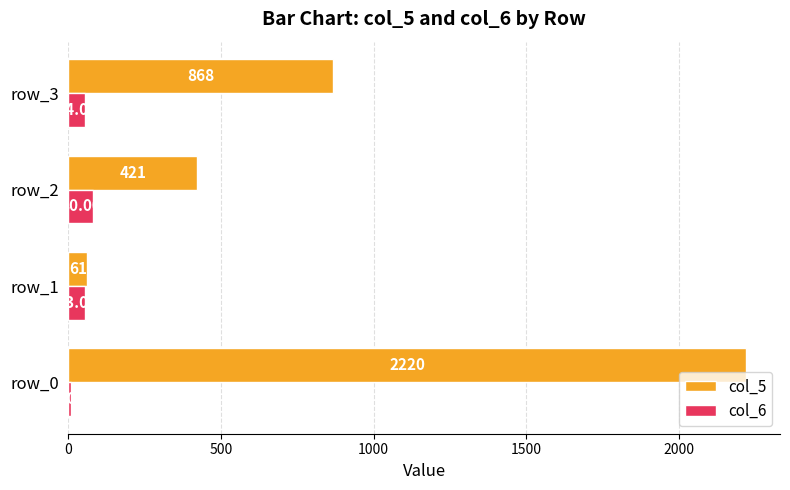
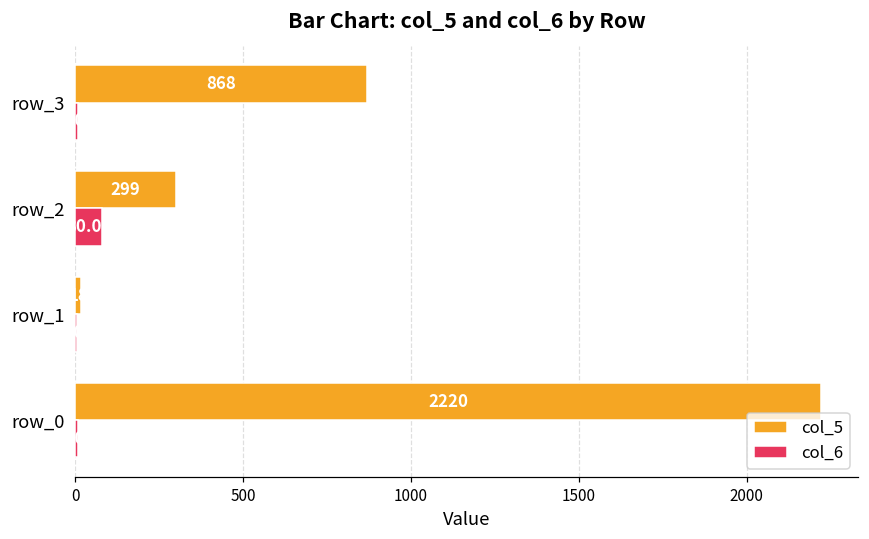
  {
    "col_5": {
      "row_3": 868,
-     "row_2": 421,
-     "row_1": 60,
+     "row_2": 299,
+     "row_1": 20,
      "row_0": 2220
    },
    "col_6": {
-     "row_3": 50,
+     "row_3": 10,
      "row_2": 80,
-     "row_1": 50
+     "row_1": 10
    }
  }
